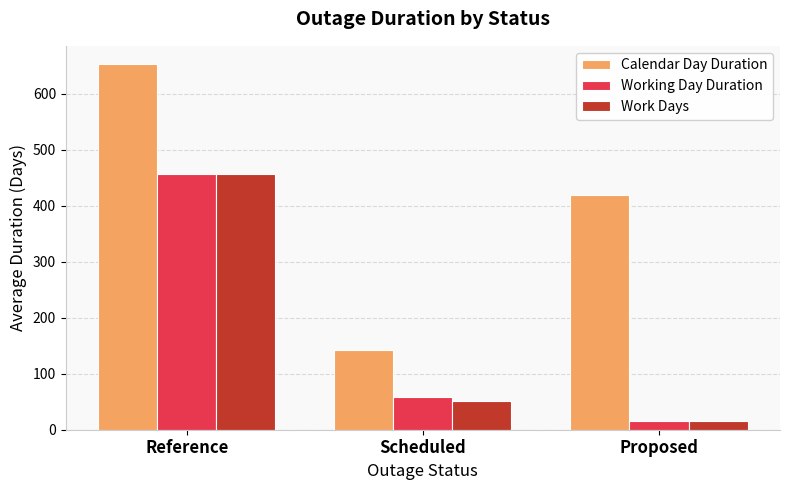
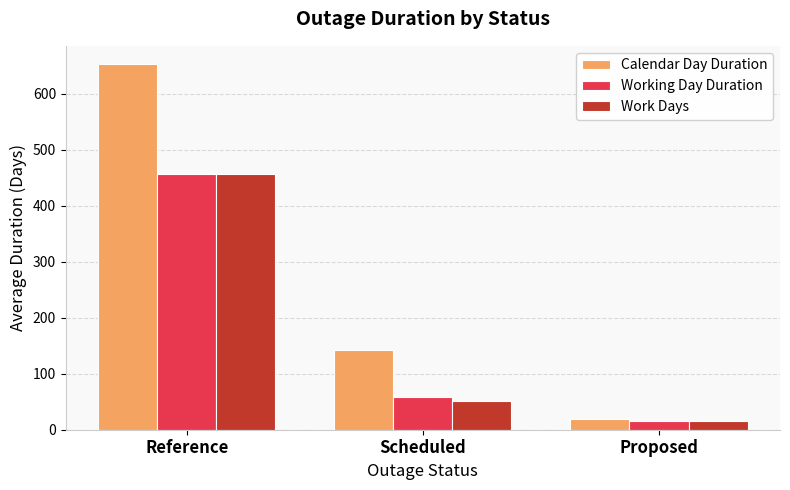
  {
    "Calendar Day Duration": {
      "Reference": 650,
      "Scheduled": 140,
-     "Proposed": 420
+     "Proposed": 20
    }
  }
